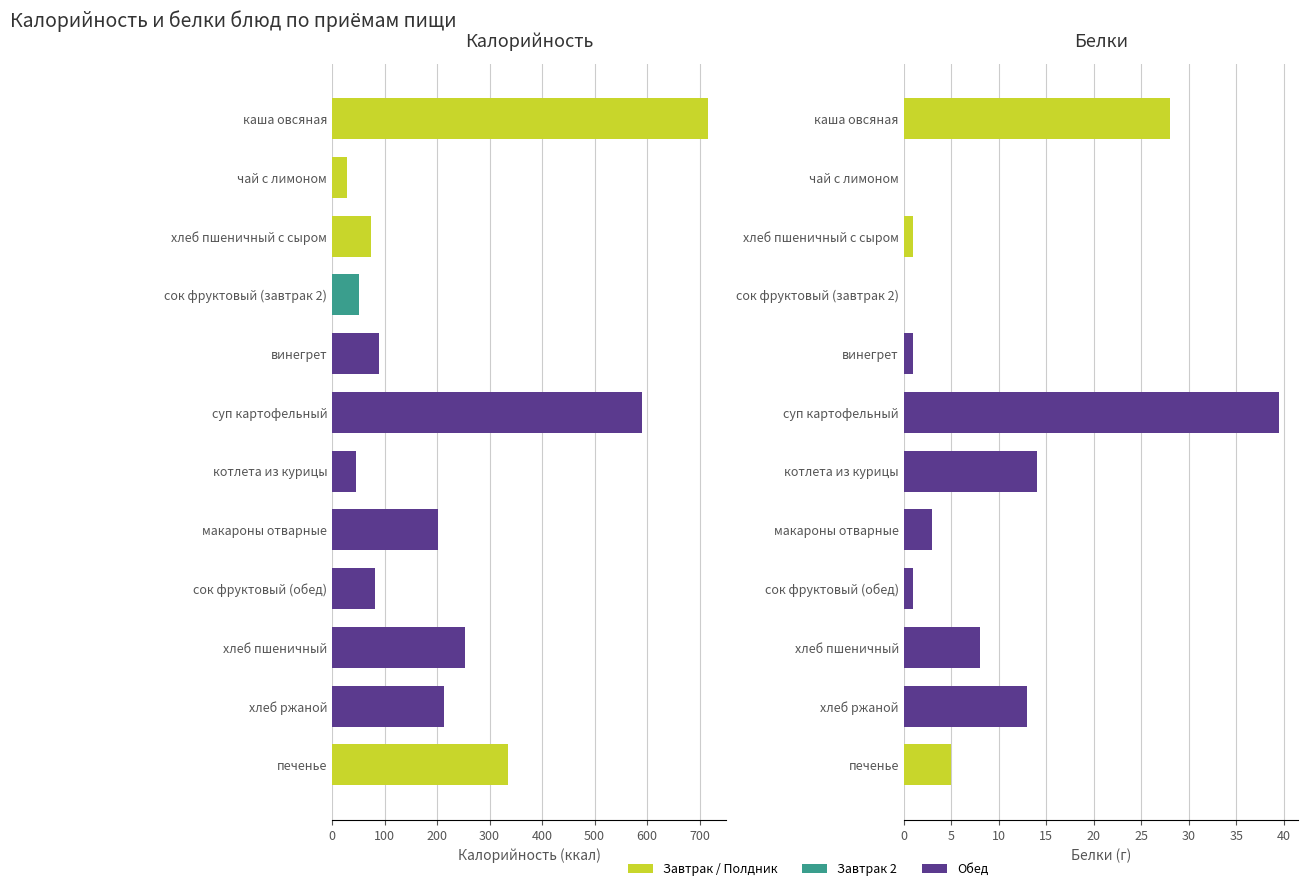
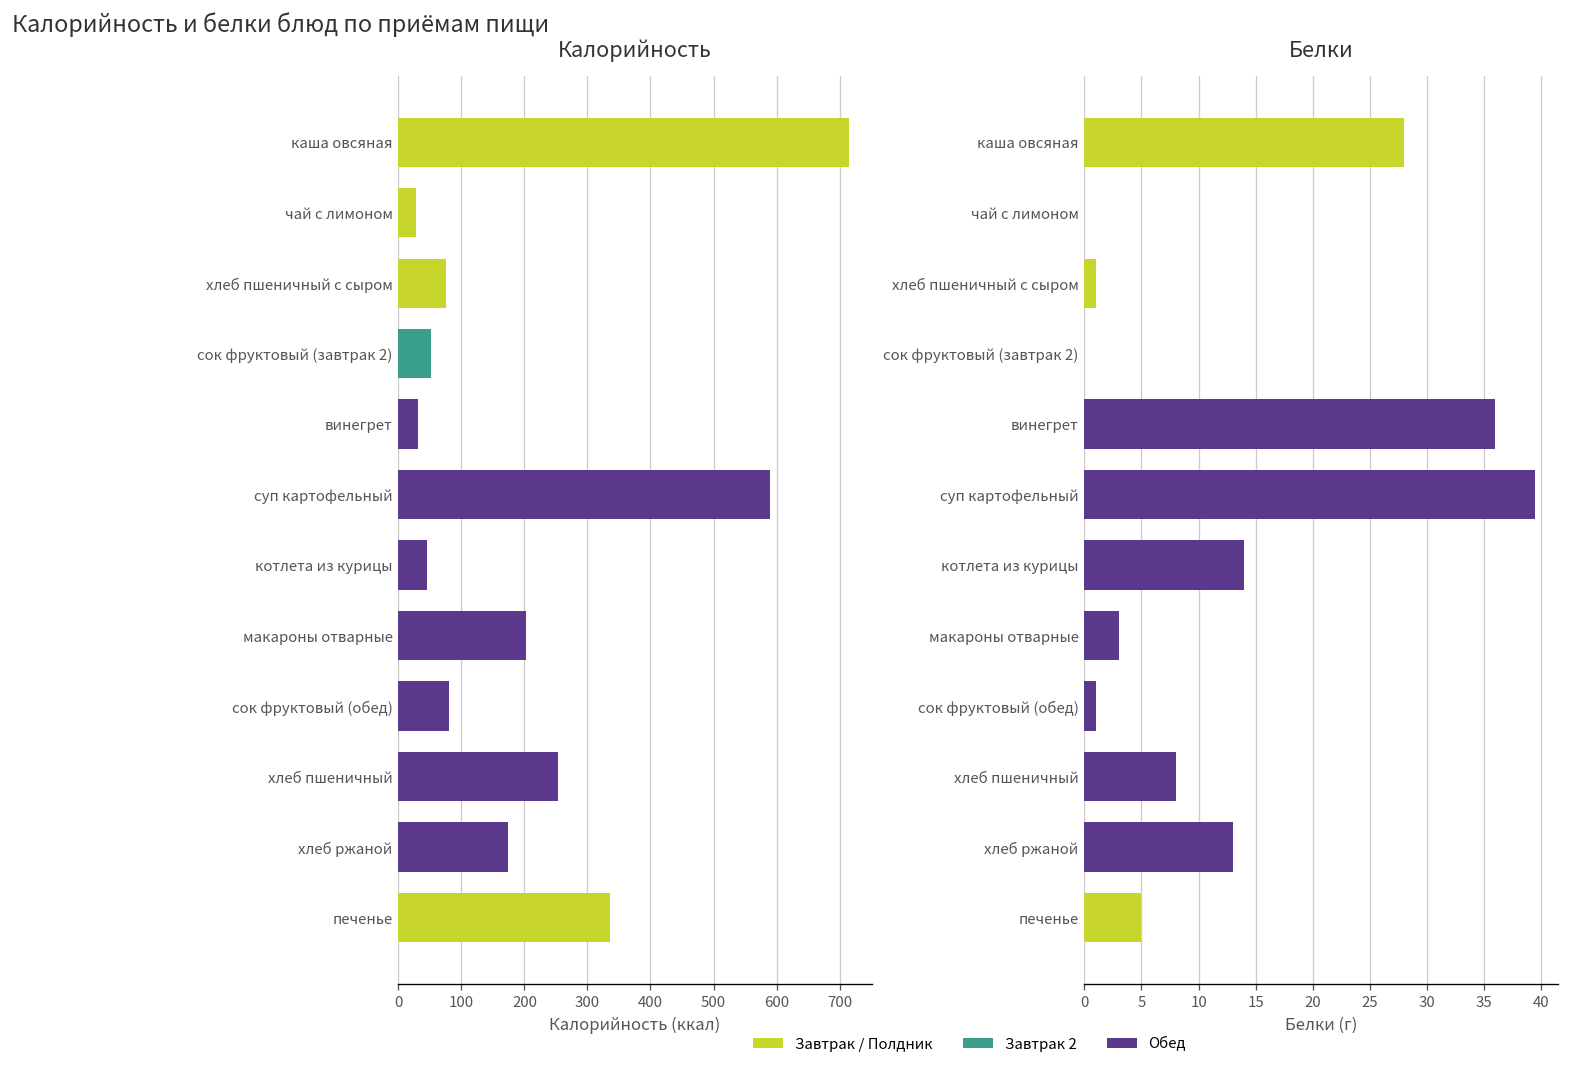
  {
    "Калорийность": {
      "каша овсяная": 720,
      "чай с лимоном": 30,
      "хлеб пшеничный с сыром": 80,
      "сок фруктовый (завтрак 2)": 50,
-     "винегрет": 90,
+     "винегрет": 30,
      "суп картофельный": 590,
      "котлета из курицы": 50,
      "макароны отварные": 200,
      "сок фруктовый (обед)": 80,
      "хлеб пшеничный": 250,
-     "хлеб ржаной": 210,
+     "хлеб ржаной": 170,
      "печенье": 340
    },
    "Белки": {
      "каша овсяная": 28,
      "чай с лимоном": 0,
      "хлеб пшеничный с сыром": 1,
      "сок фруктовый (завтрак 2)": 0,
-     "винегрет": 1,
+     "винегрет": 36,
      "суп картофельный": 40,
      "котлета из курицы": 14,
      "макароны отварные": 3,
      "сок фруктовый (обед)": 1,
      "хлеб пшеничный": 8,
      "хлеб ржаной": 13,
      "печенье": 5
    }
  }
